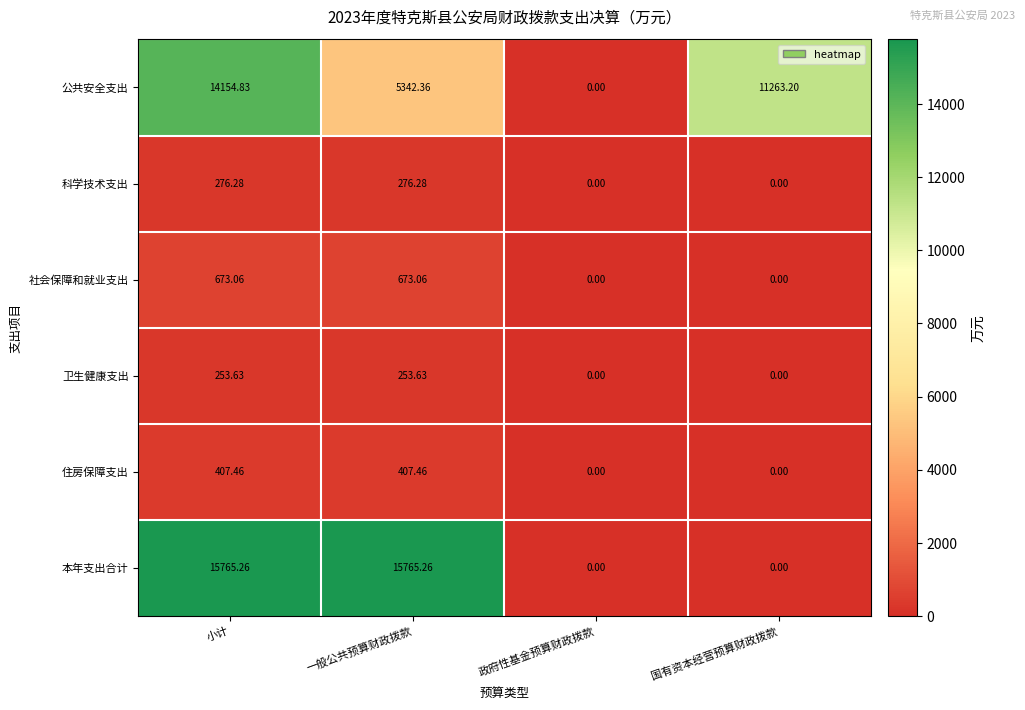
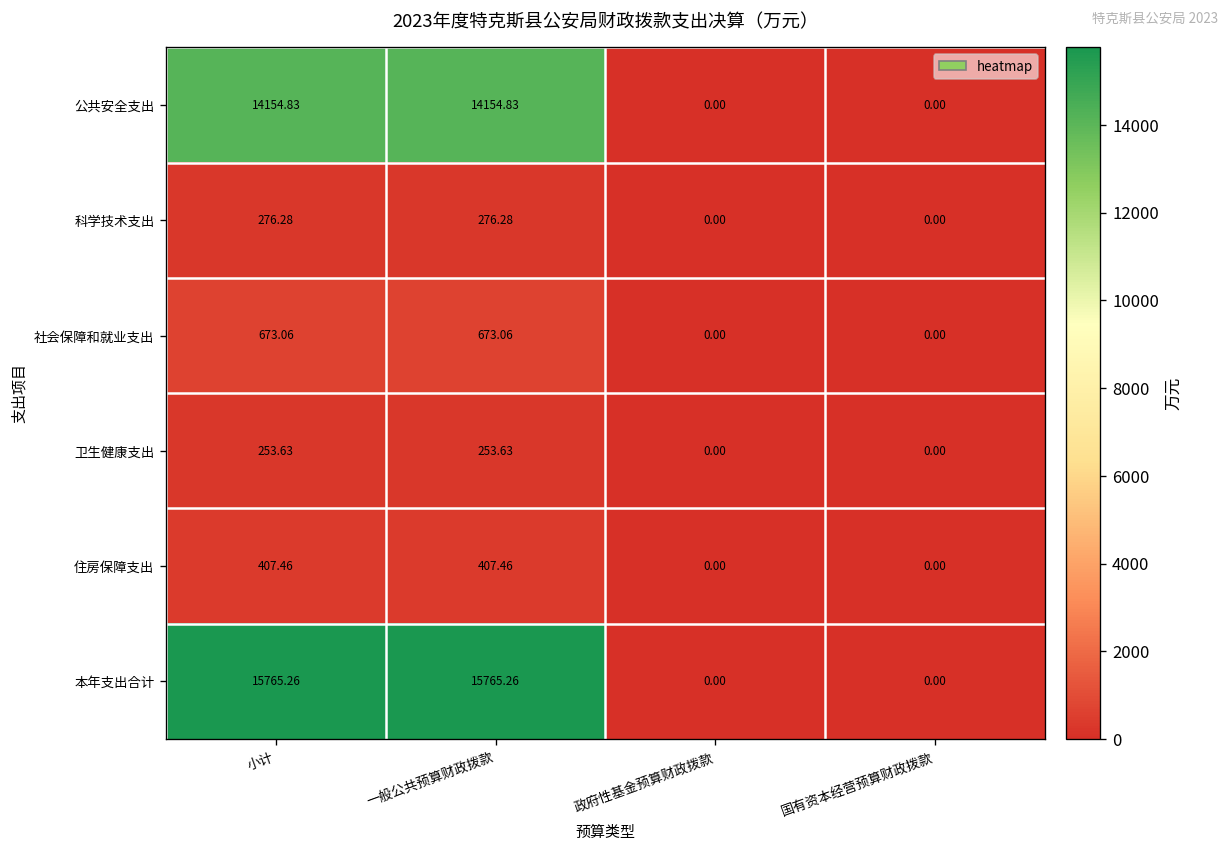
  {
    "公共安全支出": {
      "小计": 14154.83,
-     "一般公共预算财政拨款": 5342.36,
+     "一般公共预算财政拨款": 14154.83,
      "政府性基金预算财政拨款": 0.00,
-     "国有资本经营预算财政拨款": 11263.20
+     "国有资本经营预算财政拨款": 0.00
    },
    "科学技术支出": {
      "小计": 276.28,
      "一般公共预算财政拨款": 276.28,
      "政府性基金预算财政拨款": 0.00,
      "国有资本经营预算财政拨款": 0.00
    },
    "社会保障和就业支出": {
      "小计": 673.06,
      "一般公共预算财政拨款": 673.06,
      "政府性基金预算财政拨款": 0.00,
      "国有资本经营预算财政拨款": 0.00
    },
    "卫生健康支出": {
      "小计": 253.63,
      "一般公共预算财政拨款": 253.63,
      "政府性基金预算财政拨款": 0.00,
      "国有资本经营预算财政拨款": 0.00
    },
    "住房保障支出": {
      "小计": 407.46,
      "一般公共预算财政拨款": 407.46,
      "政府性基金预算财政拨款": 0.00,
      "国有资本经营预算财政拨款": 0.00
    },
    "本年支出合计": {
      "小计": 15765.26,
      "一般公共预算财政拨款": 15765.26,
      "政府性基金预算财政拨款": 0.00,
      "国有资本经营预算财政拨款": 0.00
    }
  }
